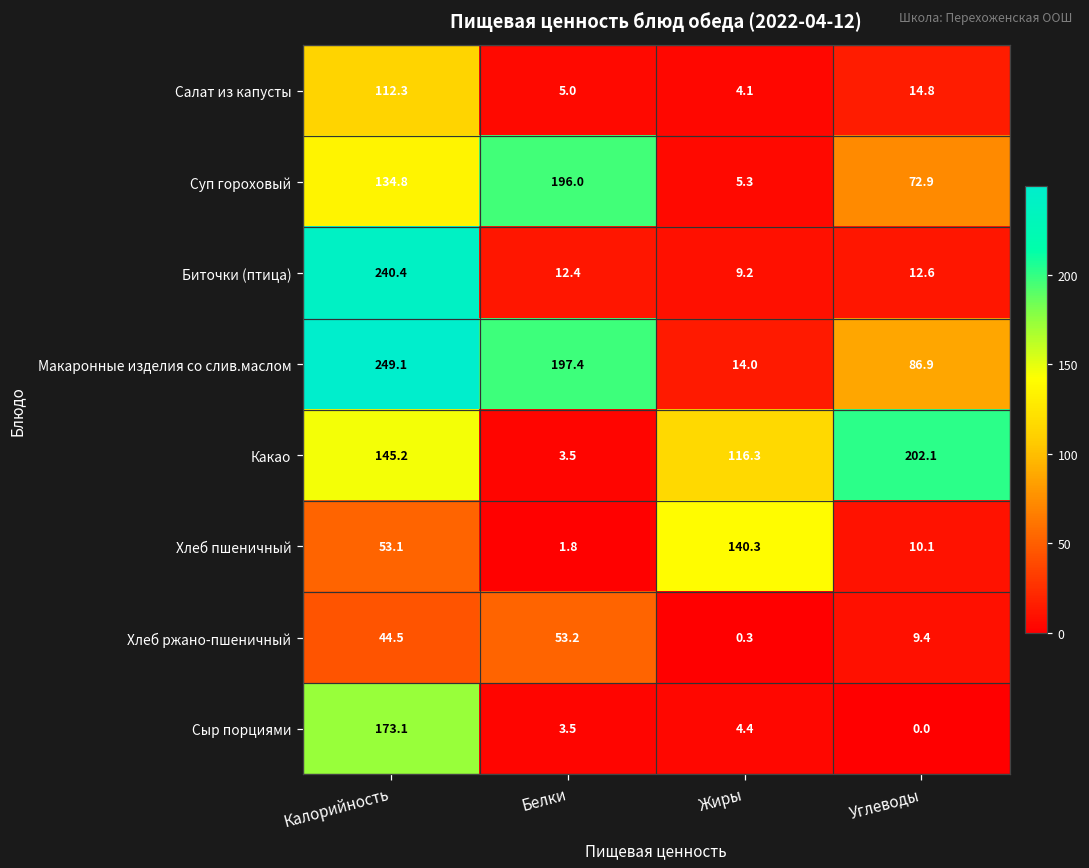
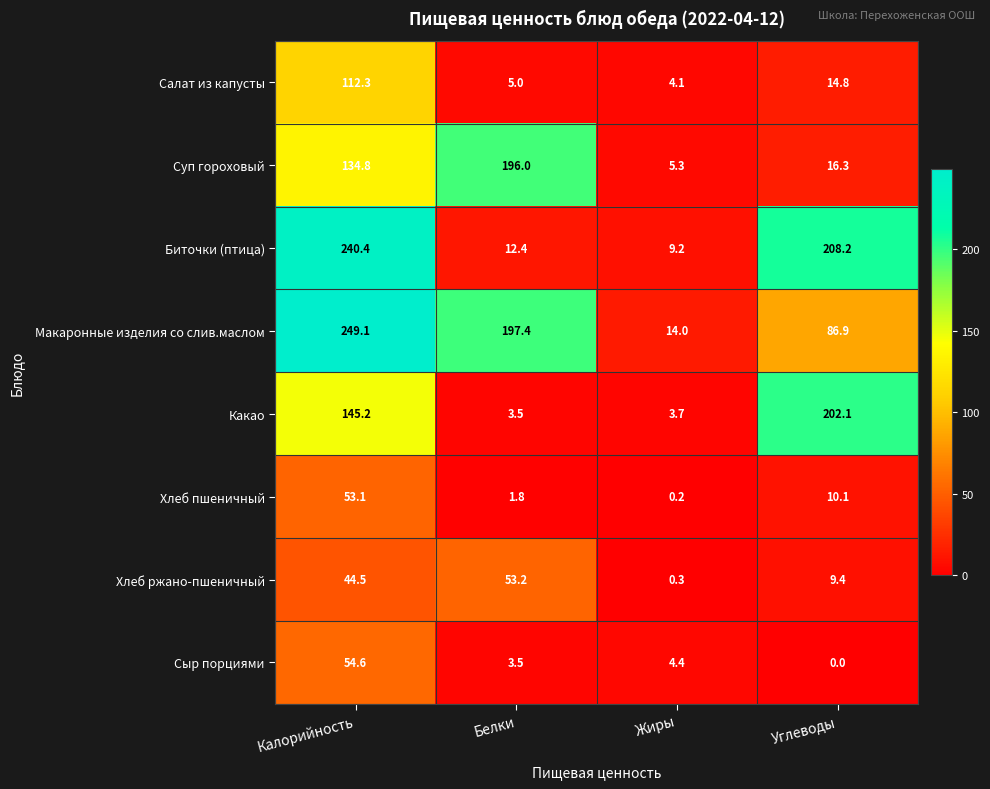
  {
    "Салат из капусты": {
      "Калорийность": 112.3,
      "Белки": 5.0,
      "Жиры": 4.1,
      "Углеводы": 14.8
    },
    "Суп гороховый": {
      "Калорийность": 134.8,
      "Белки": 196.0,
      "Жиры": 5.3,
-     "Углеводы": 72.9
+     "Углеводы": 16.3
    },
    "Биточки (птица)": {
      "Калорийность": 240.4,
      "Белки": 12.4,
      "Жиры": 9.2,
-     "Углеводы": 12.6
+     "Углеводы": 208.2
    },
    "Макаронные изделия со слив.маслом": {
      "Калорийность": 249.1,
      "Белки": 197.4,
      "Жиры": 14.0,
      "Углеводы": 86.9
    },
    "Какао": {
      "Калорийность": 145.2,
      "Белки": 3.5,
-     "Жиры": 116.3,
+     "Жиры": 3.7,
      "Углеводы": 202.1
    },
    "Хлеб пшеничный": {
      "Калорийность": 53.1,
      "Белки": 1.8,
-     "Жиры": 140.3,
+     "Жиры": 0.2,
      "Углеводы": 10.1
    },
    "Хлеб ржано-пшеничный": {
      "Калорийность": 44.5,
      "Белки": 53.2,
      "Жиры": 0.3,
      "Углеводы": 9.4
    },
    "Сыр порциями": {
-     "Калорийность": 173.1,
+     "Калорийность": 54.6,
      "Белки": 3.5,
      "Жиры": 4.4,
      "Углеводы": 0.0
    }
  }
